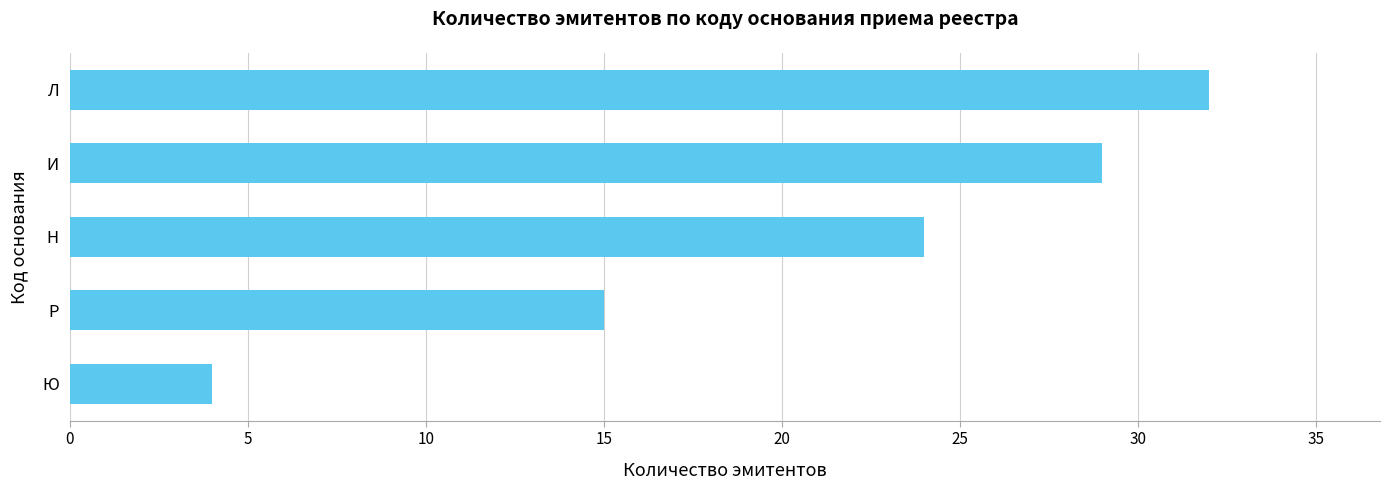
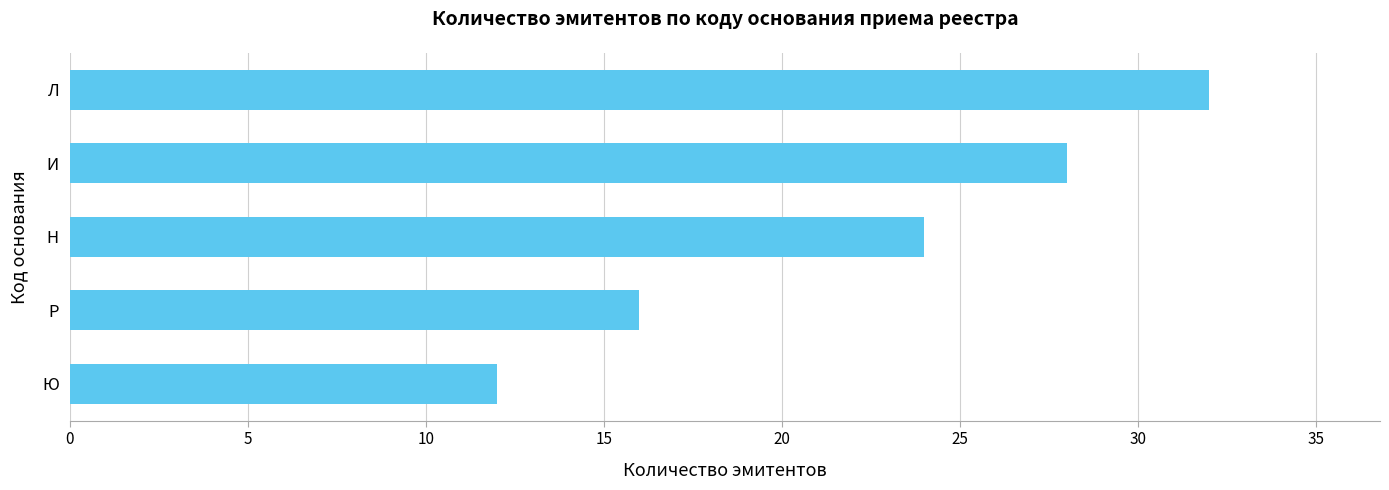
  {
    "Л": 32,
-   "И": 29,
+   "И": 28,
    "Н": 24,
-   "Р": 15,
-   "Ю": 4
+   "Р": 16,
+   "Ю": 12
  }
